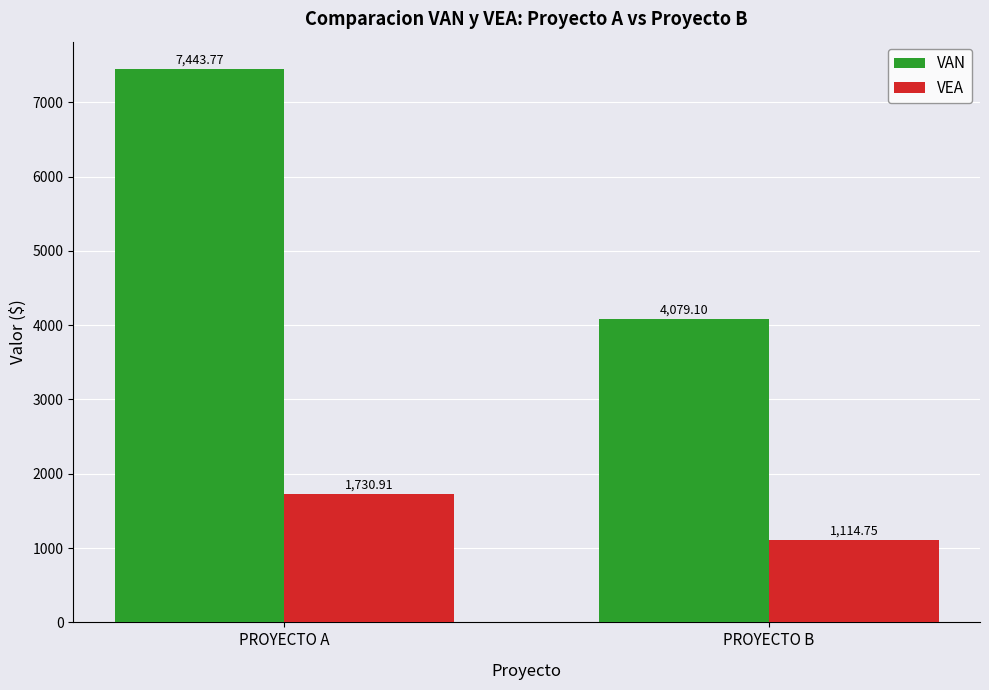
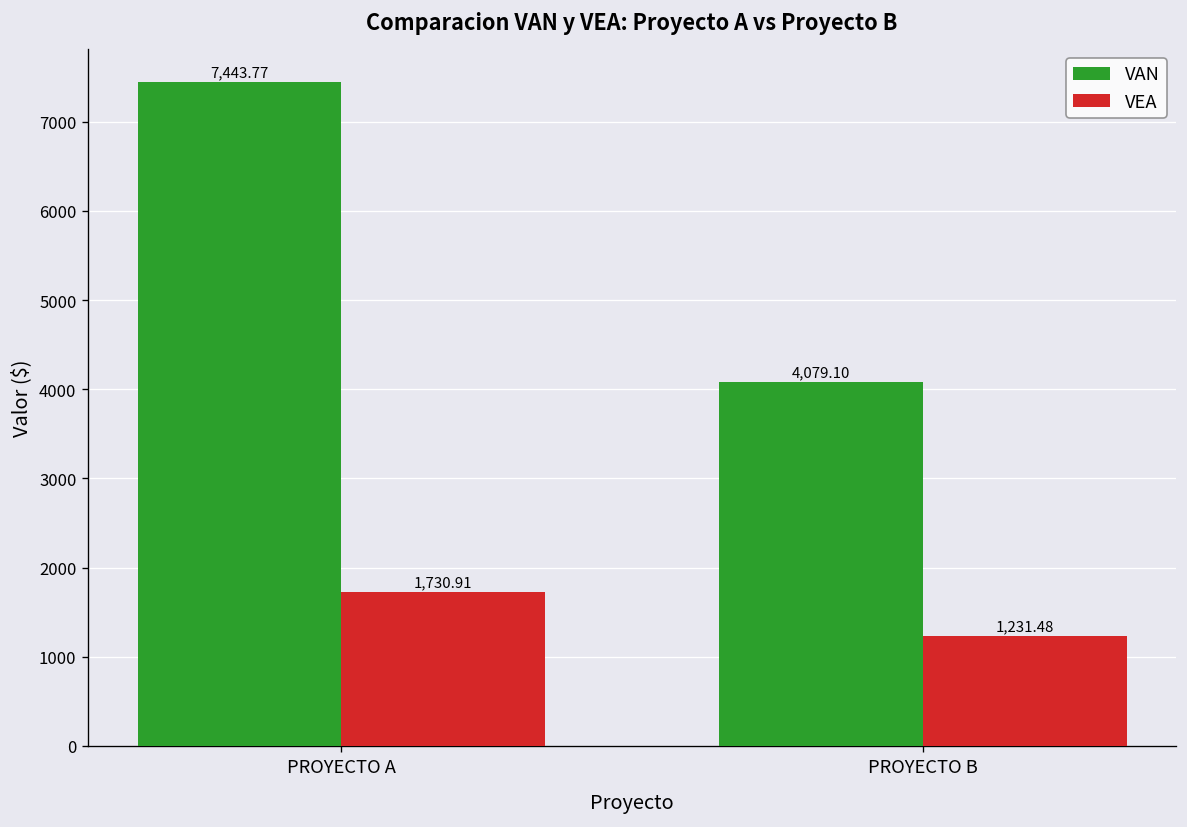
  {
    "VAN": {
      "PROYECTO A": "7,443.77",
      "PROYECTO B": "4,079.10"
    },
    "VEA": {
      "PROYECTO A": "1,730.91",
-     "PROYECTO B": "1,114.75"
+     "PROYECTO B": "1,231.48"
    }
  }
